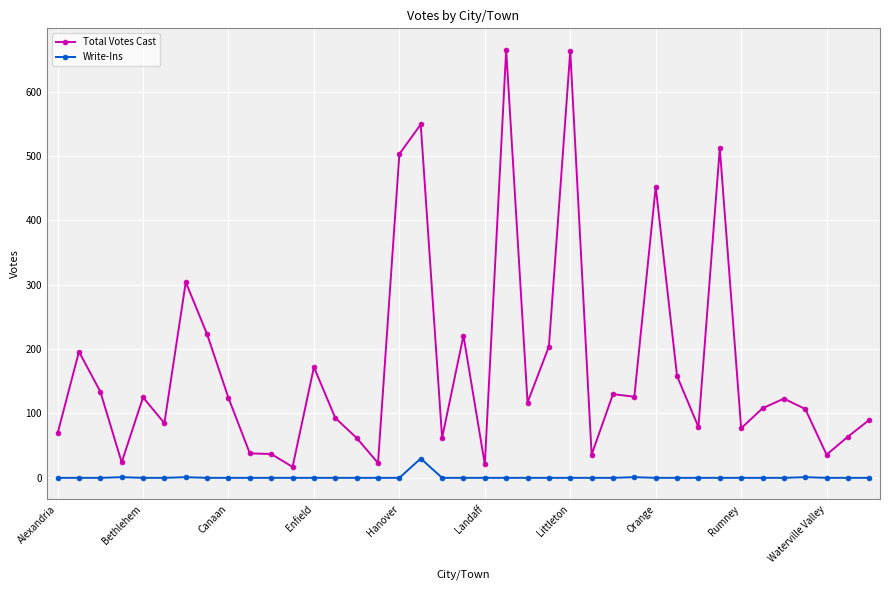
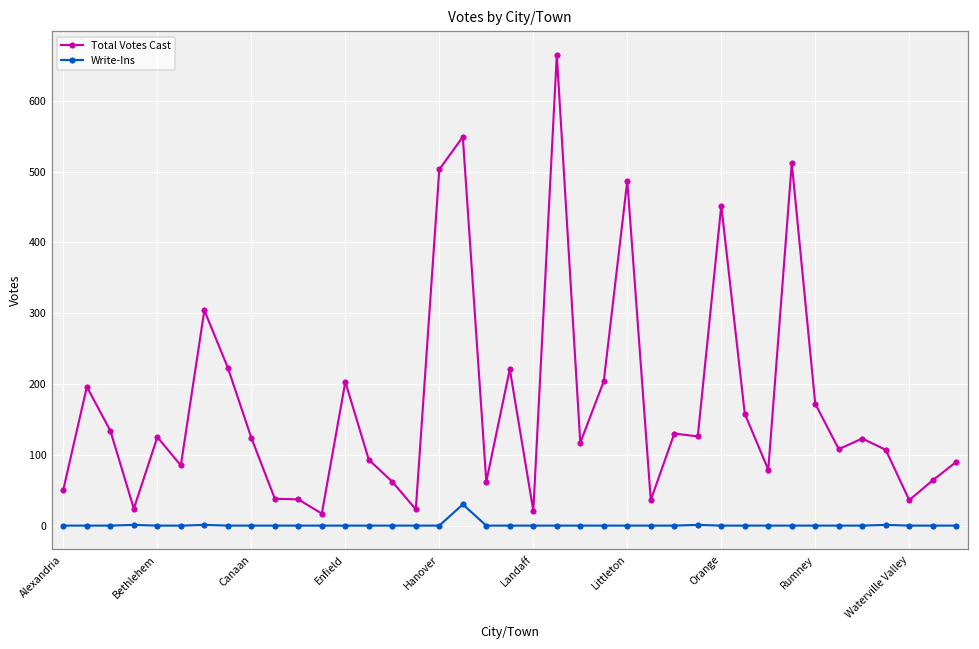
  {
    "Total Votes Cast": {
-     "Alexandria": 70,
+     "Alexandria": 50,
      "Bethlehem": 130,
      "Canaan": 120,
-     "Enfield": 170,
+     "Enfield": 200,
      "Hanover": 500,
      "Landaff": 20,
-     "Littleton": 660,
+     "Littleton": 490,
      "Orange": 450,
-     "Rumney": 80,
+     "Rumney": 170,
      "Waterville Valley": 40
    },
    "Write-Ins": {
      "Alexandria": 0,
      "Bethlehem": 0,
      "Canaan": 0,
      "Enfield": 0,
      "Hanover": 0,
      "Landaff": 0,
      "Littleton": 0,
      "Orange": 0,
      "Rumney": 0,
      "Waterville Valley": 0
    }
  }
